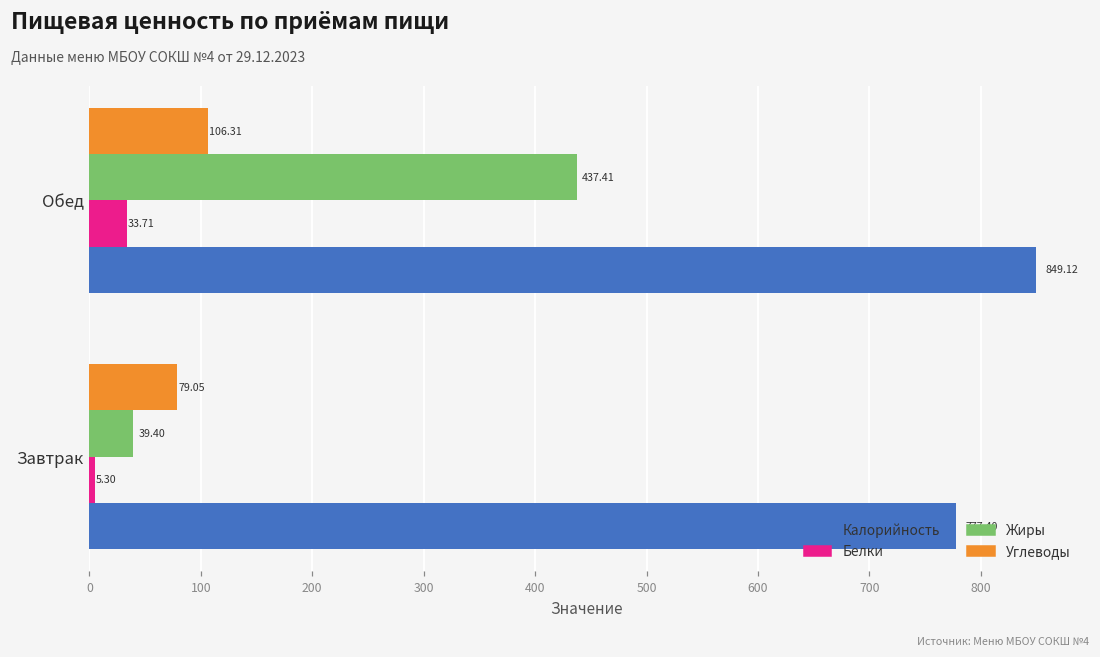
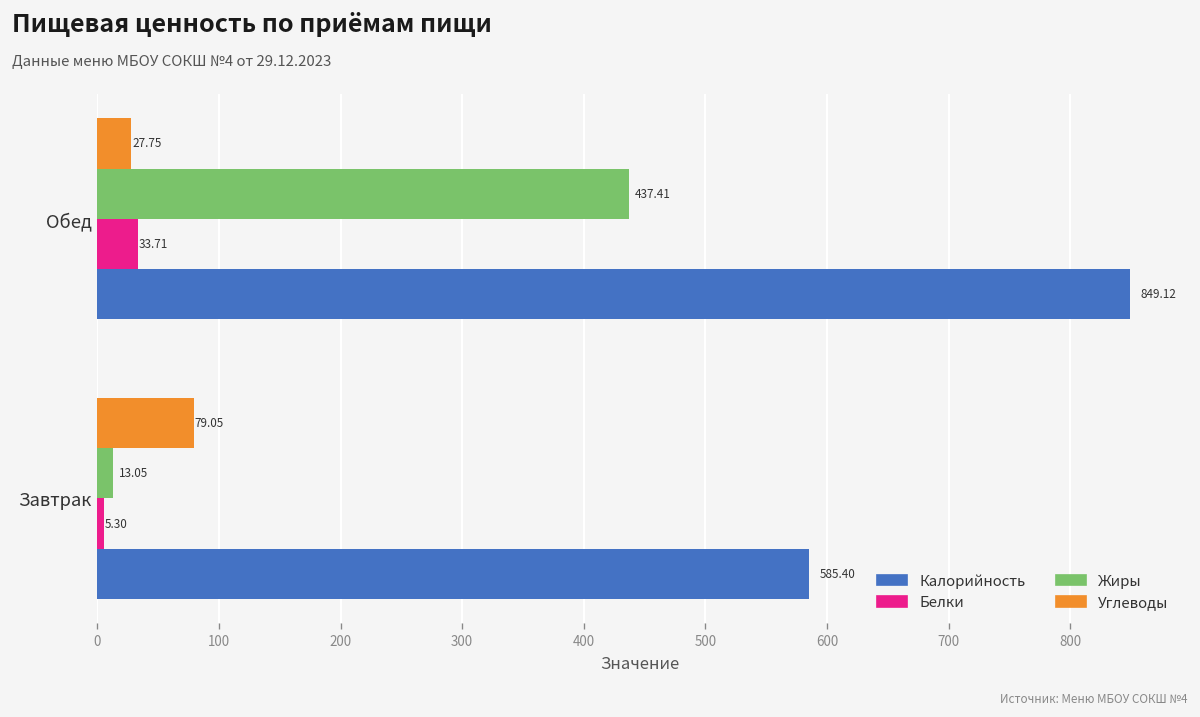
  {
    "Калорийность": {
      "Обед": 849.12,
-     "Завтрак": 777.40
+     "Завтрак": 585.40
    },
    "Белки": {
      "Обед": 33.71,
      "Завтрак": 5.30
    },
    "Жиры": {
      "Обед": 437.41,
-     "Завтрак": 39.40
+     "Завтрак": 13.05
    },
    "Углеводы": {
-     "Обед": 106.31,
+     "Обед": 27.75,
      "Завтрак": 79.05
    }
  }
